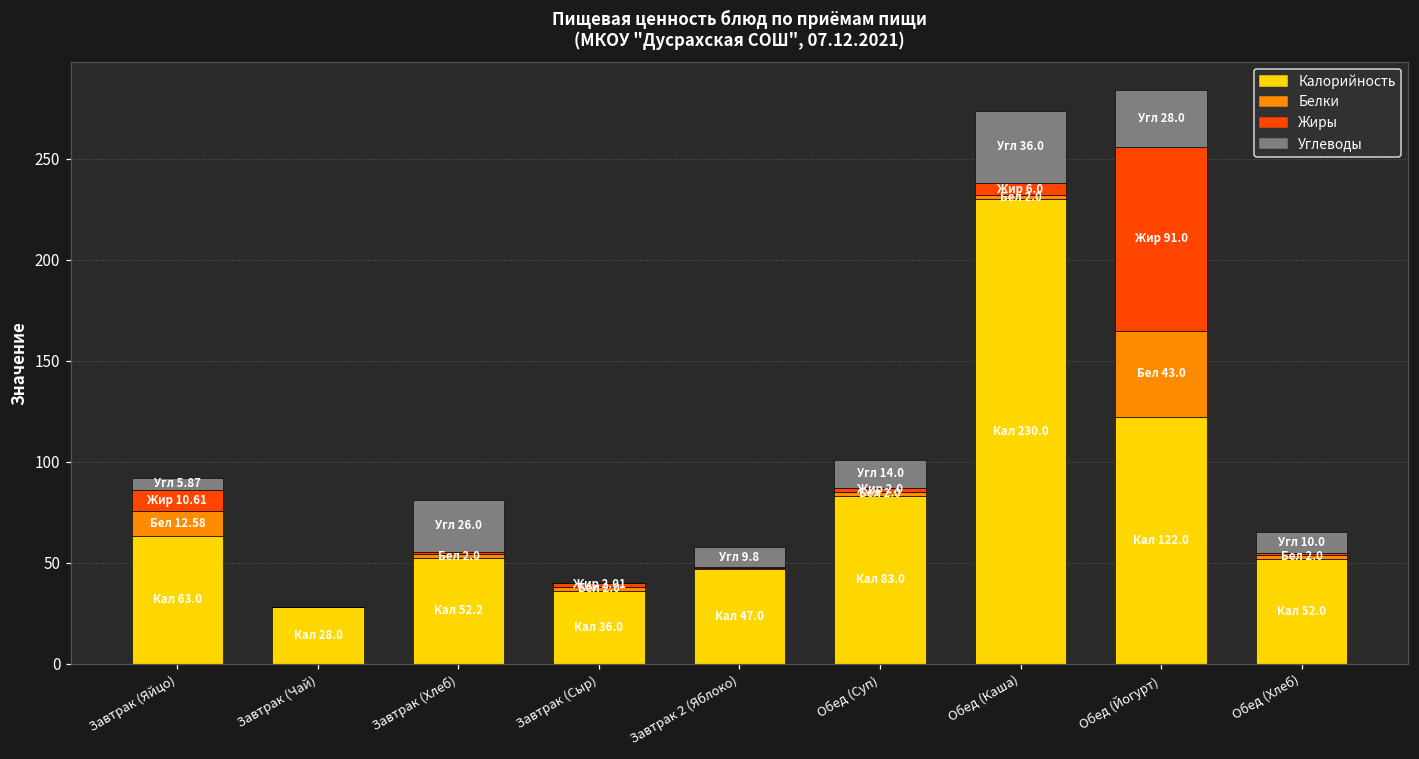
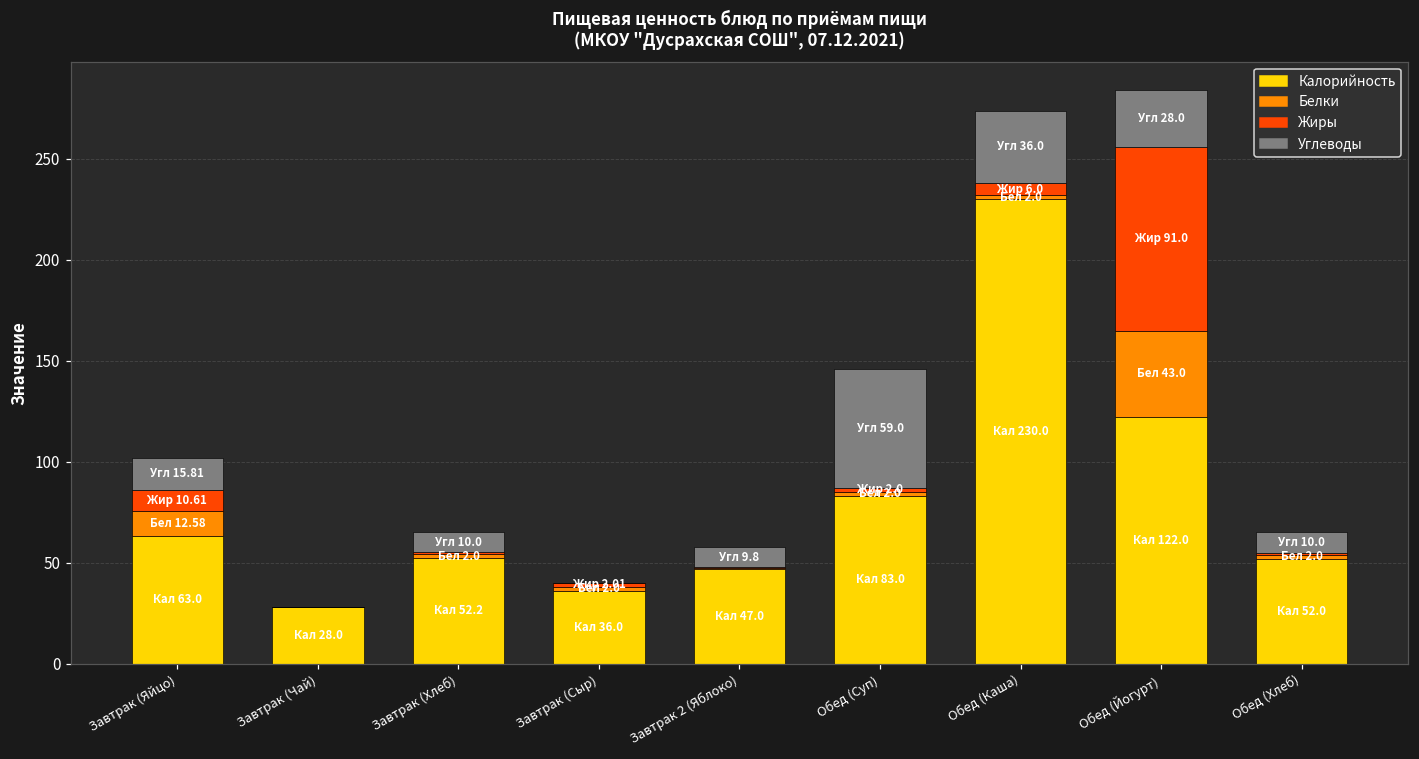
  {
    "Калорийность": {
      "Завтрак (Яйцо)": 63.0,
      "Завтрак (Чай)": 28.0,
      "Завтрак (Хлеб)": 52.2,
      "Завтрак (Сыр)": 36.0,
      "Завтрак 2 (Яблоко)": 47.0,
      "Обед (Суп)": 83.0,
      "Обед (Каша)": 230.0,
      "Обед (Йогурт)": 122.0,
      "Обед (Хлеб)": 52.0
    },
    "Белки": {
      "Завтрак (Яйцо)": 12.58,
      "Завтрак (Хлеб)": 2.0,
      "Обед (Йогурт)": 43.0,
      "Обед (Хлеб)": 2.0
    },
    "Жиры": {
      "Завтрак (Яйцо)": 10.61,
      "Обед (Йогурт)": 91.0
    },
    "Углеводы": {
-     "Завтрак (Яйцо)": 5.87,
-     "Завтрак (Хлеб)": 26.0,
+     "Завтрак (Яйцо)": 15.81,
+     "Завтрак (Хлеб)": 10.0,
      "Завтрак 2 (Яблоко)": 9.8,
-     "Обед (Суп)": 14.0,
+     "Обед (Суп)": 59.0,
      "Обед (Каша)": 36.0,
      "Обед (Йогурт)": 28.0,
      "Обед (Хлеб)": 10.0
    }
  }
